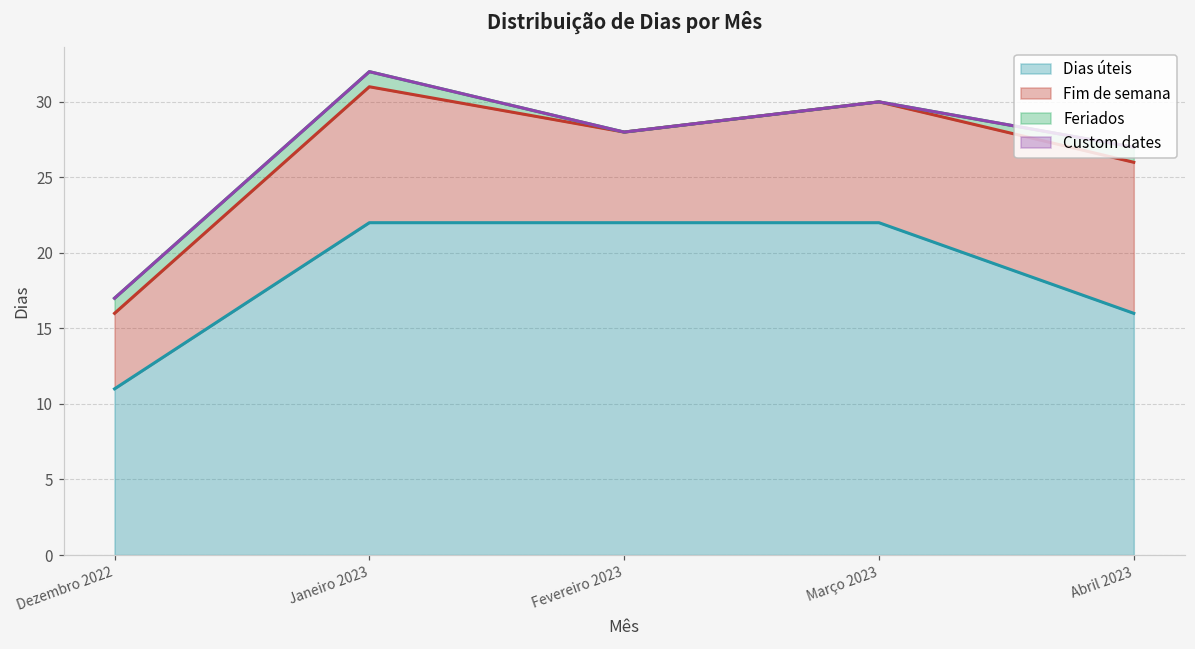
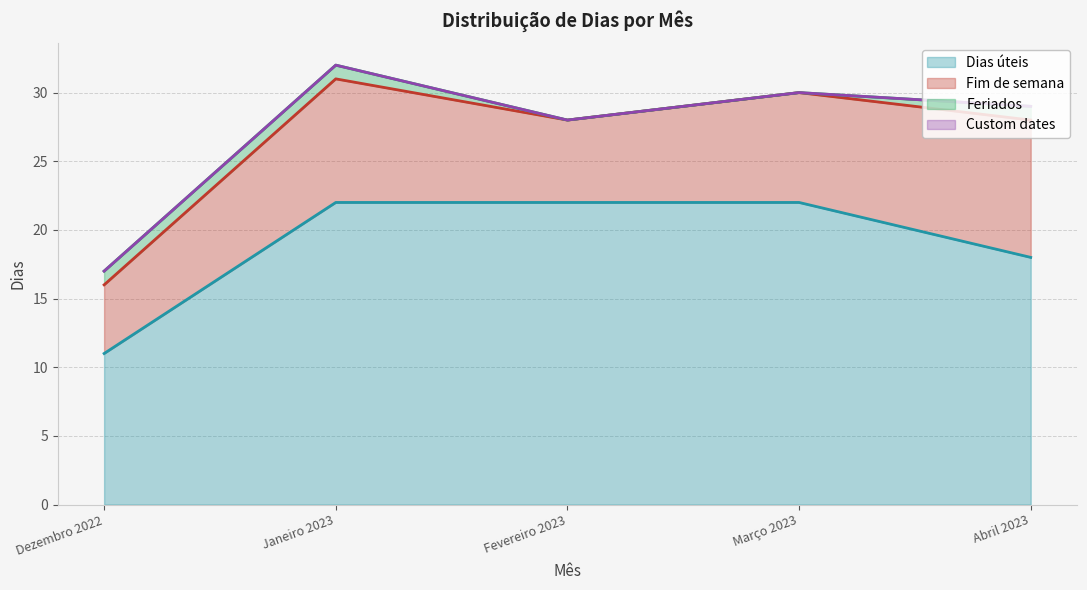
  {
    "Dias úteis": {
      "Dezembro 2022": 11,
      "Janeiro 2023": 22,
      "Fevereiro 2023": 22,
      "Março 2023": 22,
-     "Abril 2023": 16
+     "Abril 2023": 18
    },
    "Fim de semana": {
      "Dezembro 2022": 5,
      "Janeiro 2023": 9
    }
  }
